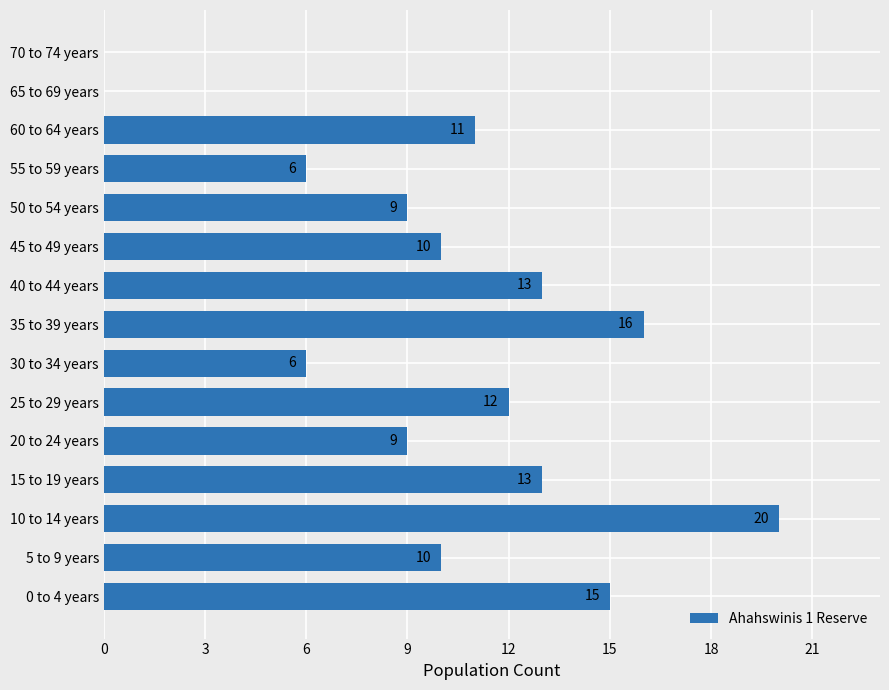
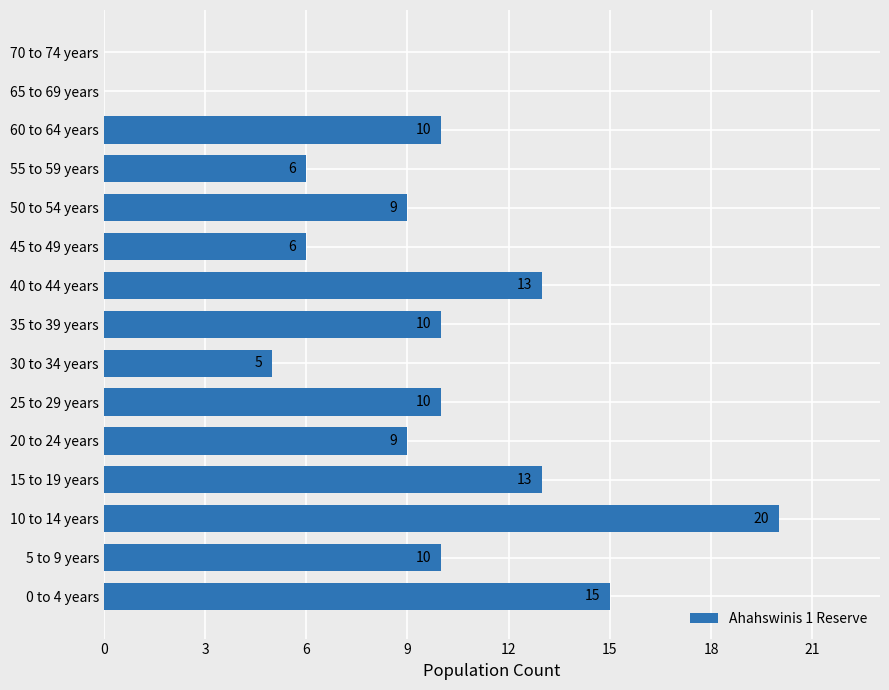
  {
-   "60 to 64 years": 11,
+   "60 to 64 years": 10,
    "55 to 59 years": 6,
    "50 to 54 years": 9,
-   "45 to 49 years": 10,
+   "45 to 49 years": 6,
    "40 to 44 years": 13,
-   "35 to 39 years": 16,
-   "30 to 34 years": 6,
-   "25 to 29 years": 12,
+   "35 to 39 years": 10,
+   "30 to 34 years": 5,
+   "25 to 29 years": 10,
    "20 to 24 years": 9,
    "15 to 19 years": 13,
    "10 to 14 years": 20,
    "5 to 9 years": 10,
    "0 to 4 years": 15
  }
